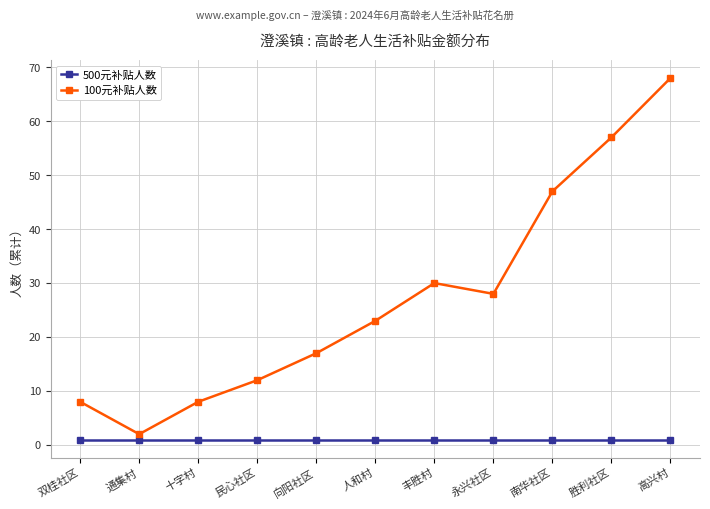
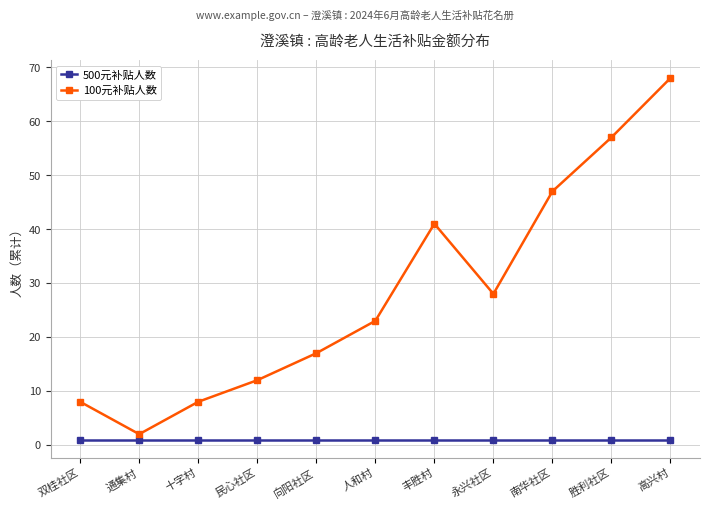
  {
    "500元补贴人数": {
      "双桂社区": 1,
      "通集村": 1,
      "十字村": 1,
      "民心社区": 1,
      "向阳社区": 1,
      "人和村": 1,
      "丰胜村": 1,
      "永兴社区": 1,
      "南华社区": 1,
      "胜利社区": 1,
      "高兴村": 1
    },
    "100元补贴人数": {
      "双桂社区": 8,
      "通集村": 2,
      "十字村": 8,
      "民心社区": 12,
      "向阳社区": 17,
      "人和村": 23,
-     "丰胜村": 30,
+     "丰胜村": 41,
      "永兴社区": 28,
      "南华社区": 47,
      "胜利社区": 57,
      "高兴村": 68
    }
  }
